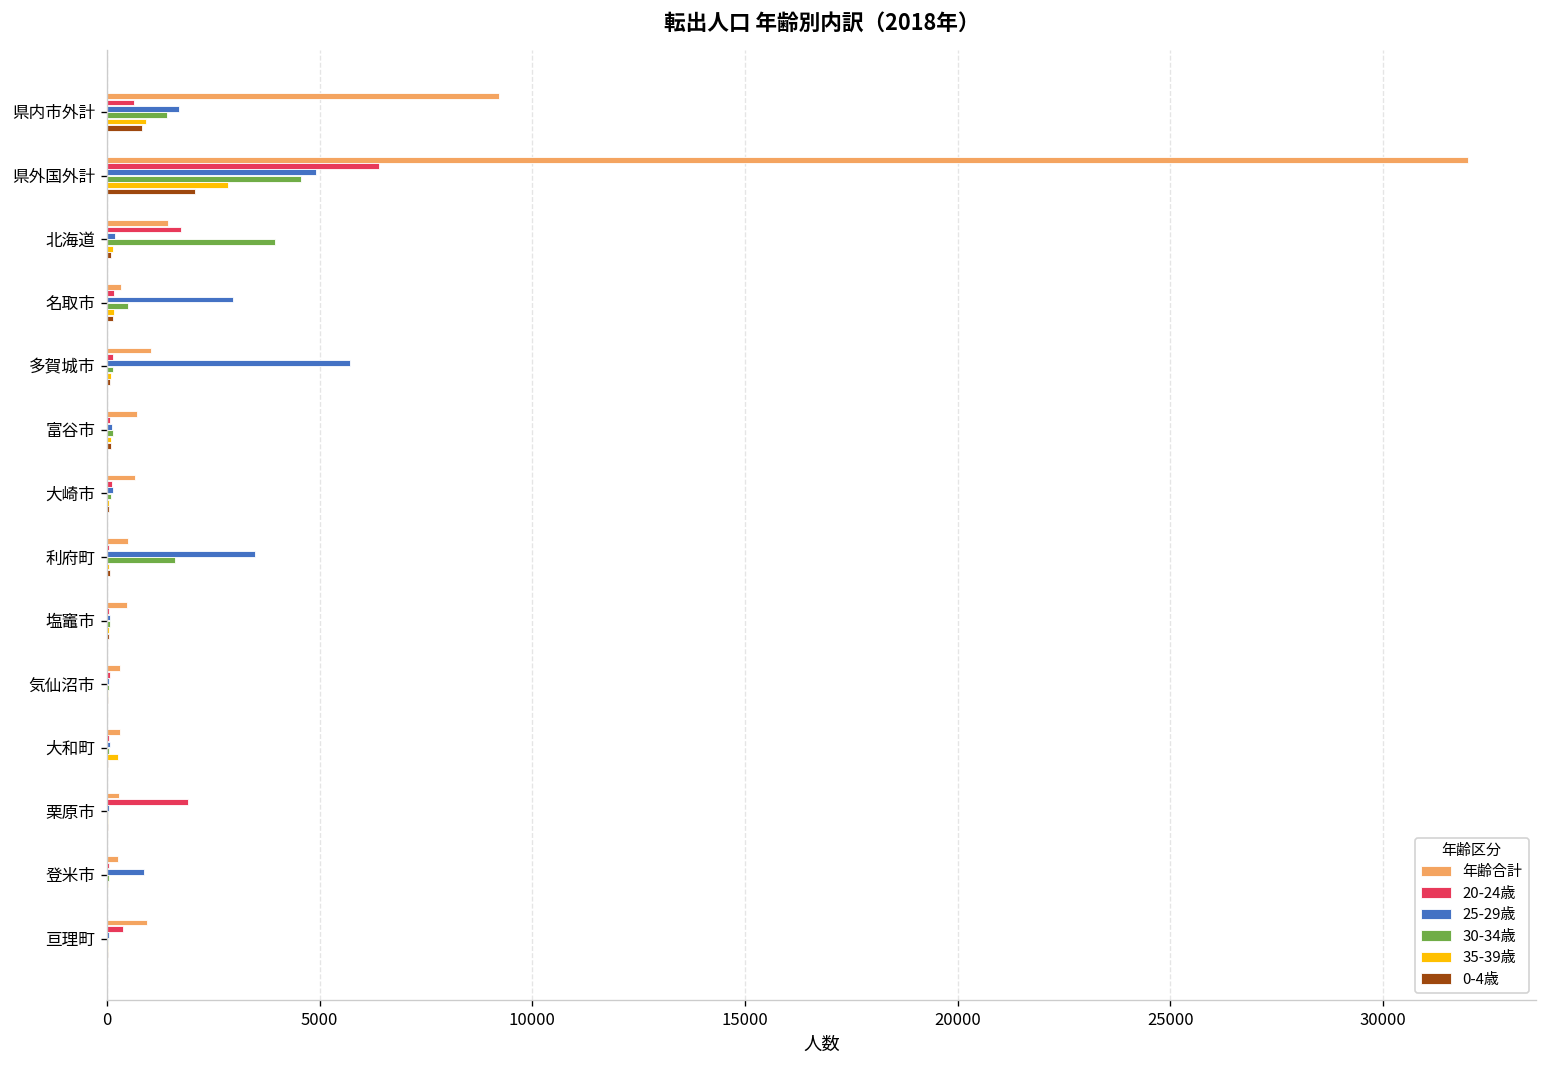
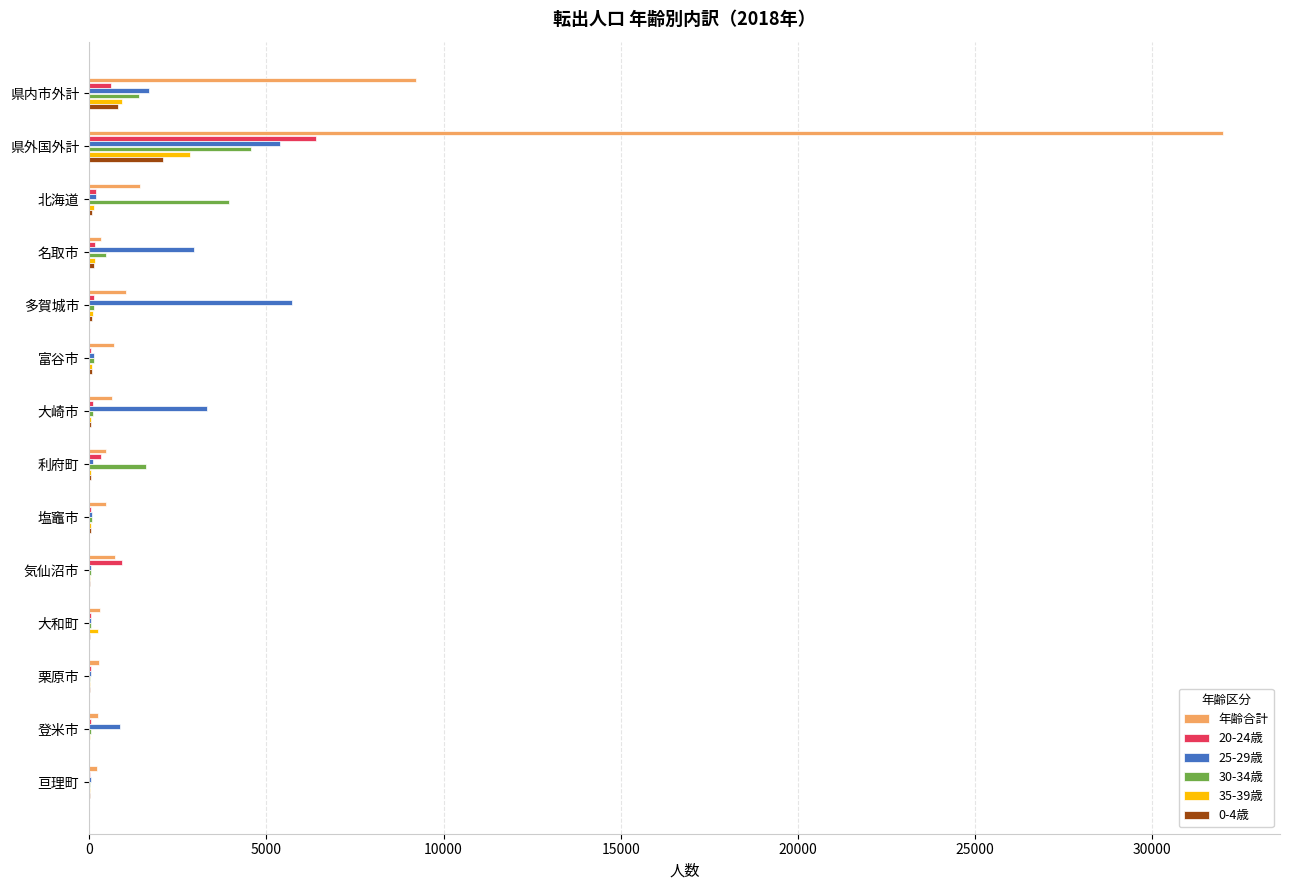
  {
    "年齢合計": {
      "県内市外計": 9200,
      "県外国外計": 32000,
      "北海道": 1400,
      "名取市": 300,
      "多賀城市": 1000,
      "富谷市": 700,
      "大崎市": 700,
      "利府町": 500,
      "塩竈市": 500,
-     "気仙沼市": 300,
+     "気仙沼市": 700,
      "大和町": 300,
      "栗原市": 300,
      "登米市": 300,
-     "亘理町": 900
+     "亘理町": 200
    },
    "20-24歳": {
      "県内市外計": 600,
      "県外国外計": 6400,
-     "北海道": 1700,
+     "北海道": 200,
      "名取市": 200,
      "多賀城市": 100,
      "大崎市": 100,
-     "利府町": 100,
-     "気仙沼市": 100,
-     "栗原市": 1900,
-     "亘理町": 400
+     "利府町": 300,
+     "気仙沼市": 900,
+     "栗原市": 100,
+     "亘理町": 0
    },
    "25-29歳": {
      "県内市外計": 1700,
-     "県外国外計": 4900,
+     "県外国外計": 5400,
      "北海道": 200,
      "名取市": 3000,
      "多賀城市": 5700,
      "富谷市": 100,
-     "大崎市": 100,
-     "利府町": 3500,
+     "大崎市": 3300,
+     "利府町": 100,
      "塩竈市": 100,
      "登米市": 900
    },
    "30-34歳": {
      "県内市外計": 1400,
      "県外国外計": 4600,
      "北海道": 4000,
      "名取市": 500,
      "多賀城市": 100,
      "富谷市": 100,
      "大崎市": 100,
      "利府町": 1600,
      "塩竈市": 100
    },
    "35-39歳": {
      "県内市外計": 900,
      "県外国外計": 2800,
      "北海道": 100,
      "名取市": 200,
      "多賀城市": 100,
      "富谷市": 100,
      "大和町": 300
    },
    "0-4歳": {
      "県内市外計": 800,
      "県外国外計": 2100,
      "北海道": 100,
      "名取市": 200,
      "多賀城市": 100,
      "富谷市": 100
    }
  }
